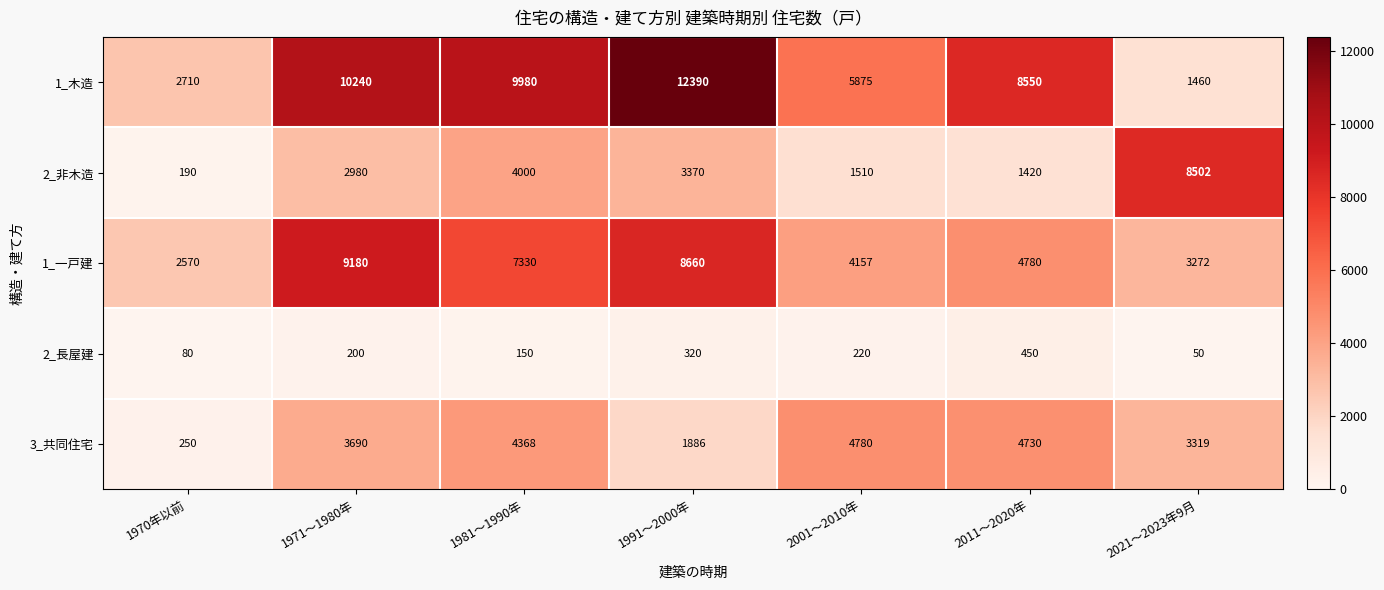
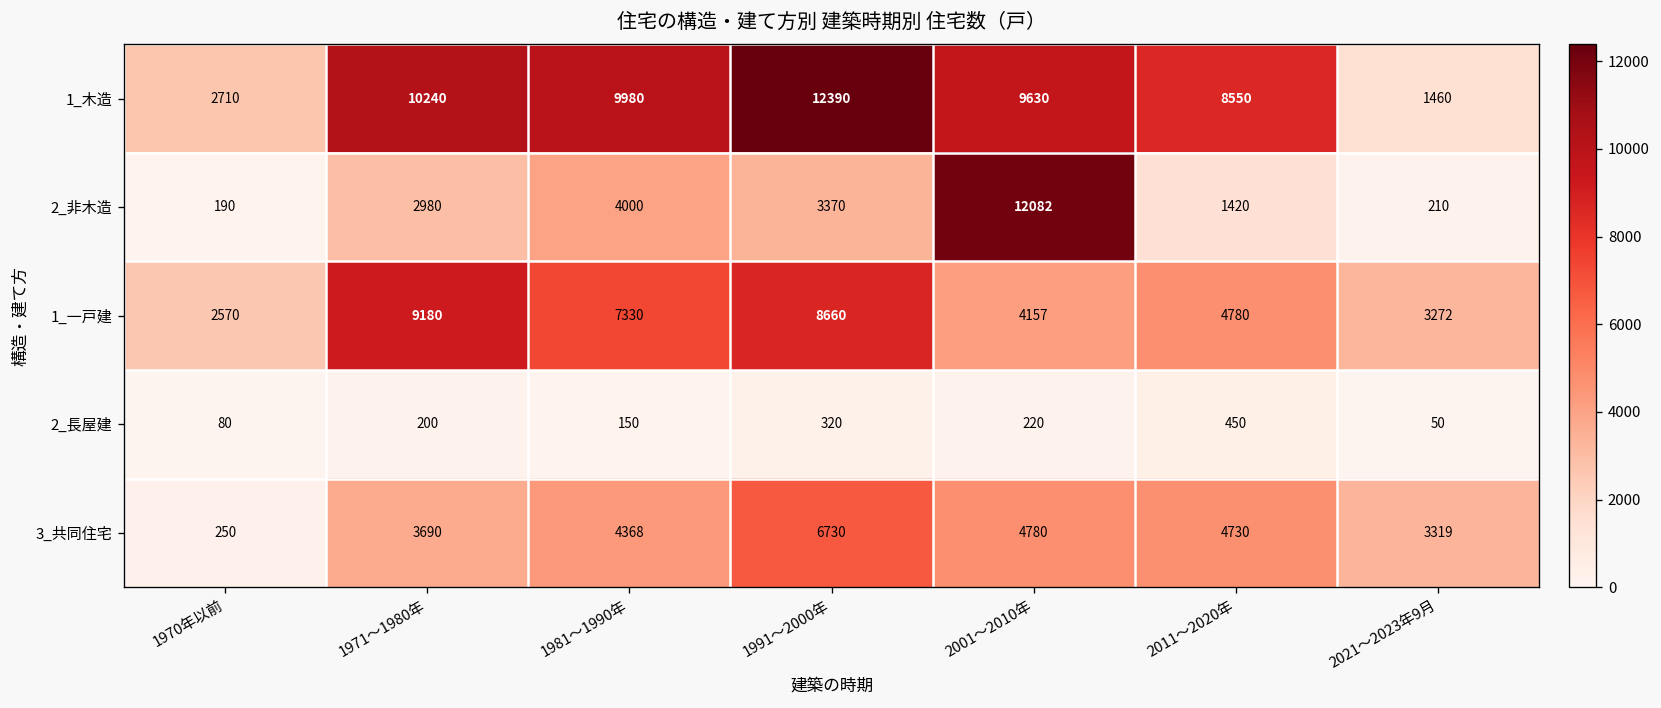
  {
    "1_木造": {
      "1970年以前": 2710,
      "1971～1980年": 10240,
      "1981～1990年": 9980,
      "1991～2000年": 12390,
-     "2001～2010年": 5875,
+     "2001～2010年": 9630,
      "2011～2020年": 8550,
      "2021～2023年9月": 1460
    },
    "2_非木造": {
      "1970年以前": 190,
      "1971～1980年": 2980,
      "1981～1990年": 4000,
      "1991～2000年": 3370,
-     "2001～2010年": 1510,
+     "2001～2010年": 12082,
      "2011～2020年": 1420,
-     "2021～2023年9月": 8502
+     "2021～2023年9月": 210
    },
    "1_一戸建": {
      "1970年以前": 2570,
      "1971～1980年": 9180,
      "1981～1990年": 7330,
      "1991～2000年": 8660,
      "2001～2010年": 4157,
      "2011～2020年": 4780,
      "2021～2023年9月": 3272
    },
    "2_長屋建": {
      "1970年以前": 80,
      "1971～1980年": 200,
      "1981～1990年": 150,
      "1991～2000年": 320,
      "2001～2010年": 220,
      "2011～2020年": 450,
      "2021～2023年9月": 50
    },
    "3_共同住宅": {
      "1970年以前": 250,
      "1971～1980年": 3690,
      "1981～1990年": 4368,
-     "1991～2000年": 1886,
+     "1991～2000年": 6730,
      "2001～2010年": 4780,
      "2011～2020年": 4730,
      "2021～2023年9月": 3319
    }
  }
